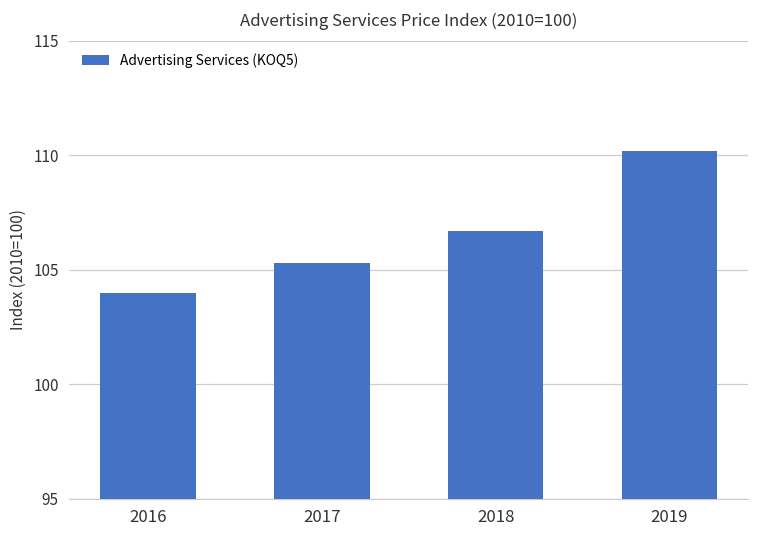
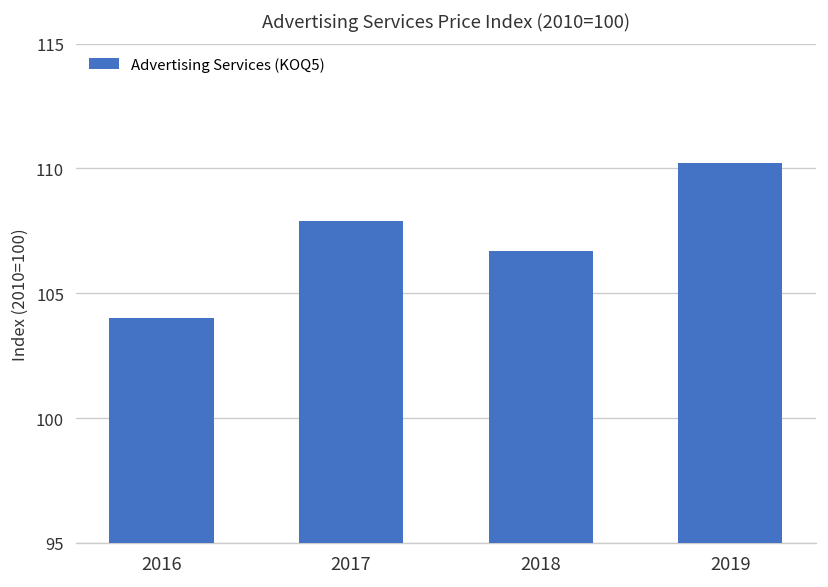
  {
    "2016": 104.0,
-   "2017": 105.3,
+   "2017": 107.9,
    "2018": 106.7,
    "2019": 110.2
  }
